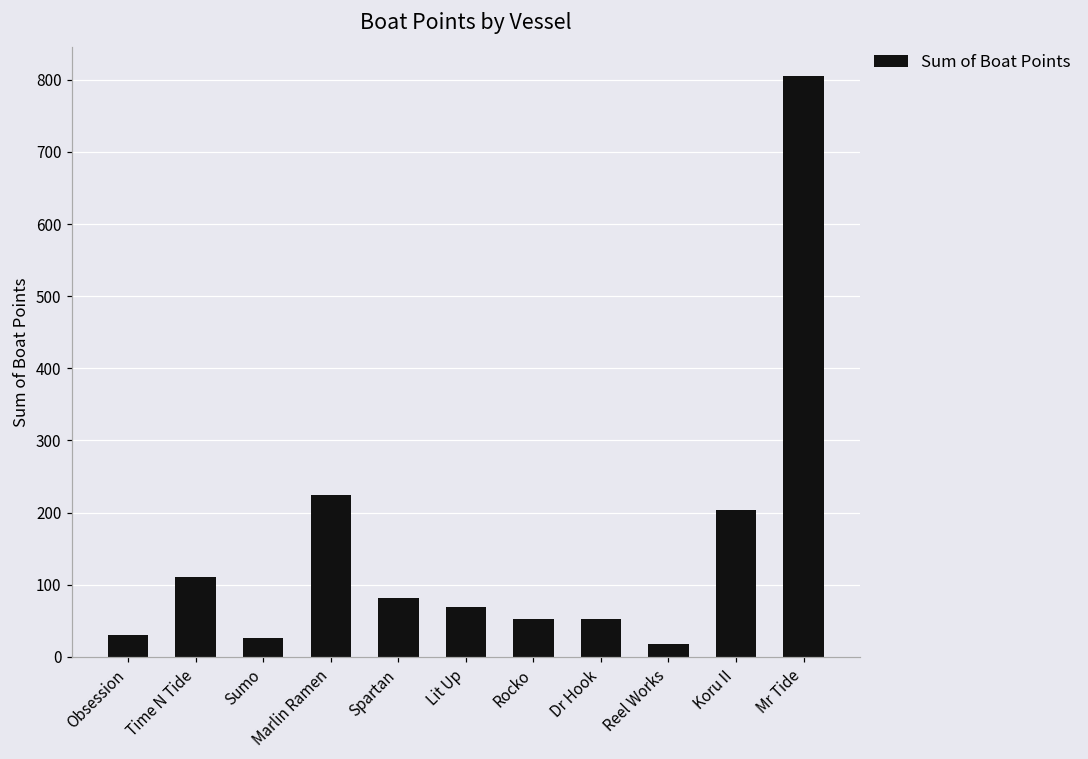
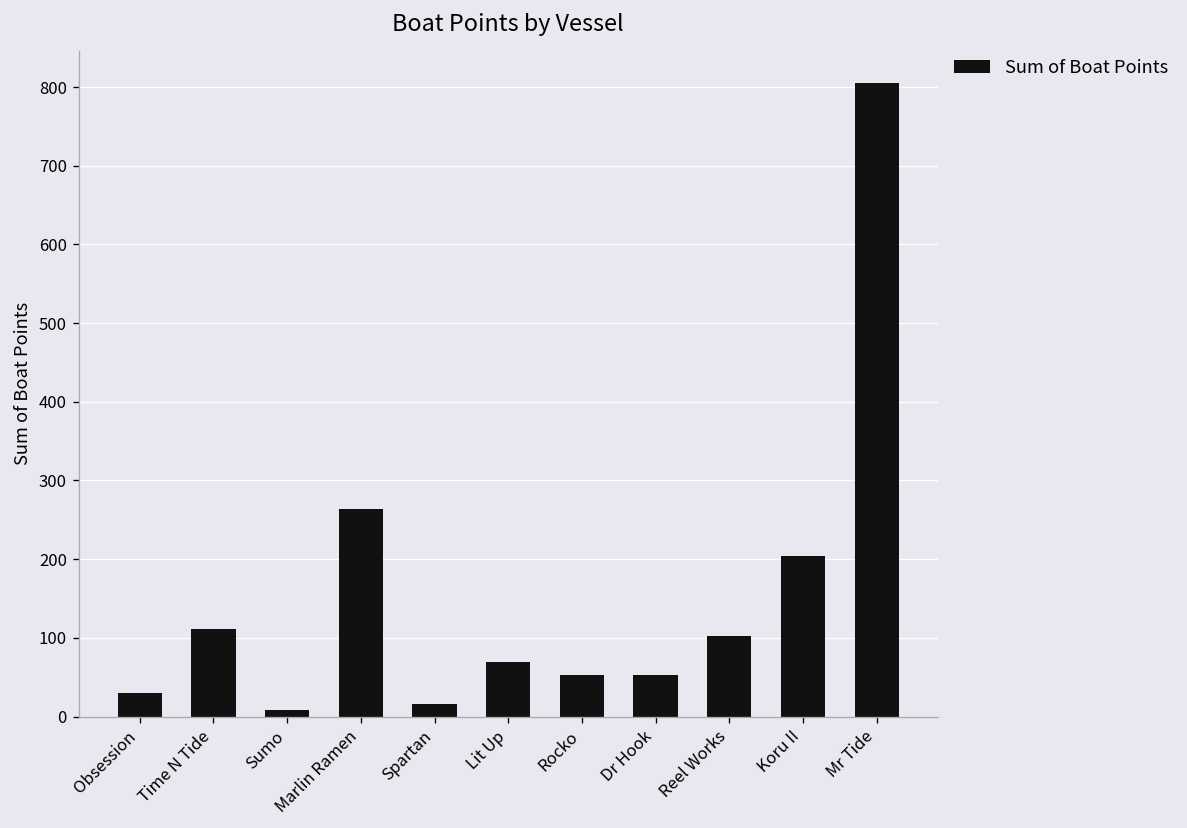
  {
    "Obsession": 30,
    "Time N Tide": 110,
-   "Sumo": 30,
-   "Marlin Ramen": 220,
-   "Spartan": 80,
+   "Sumo": 10,
+   "Marlin Ramen": 260,
+   "Spartan": 20,
    "Lit Up": 70,
    "Rocko": 50,
    "Dr Hook": 50,
-   "Reel Works": 20,
+   "Reel Works": 100,
    "Koru II": 200,
    "Mr Tide": 810
  }
